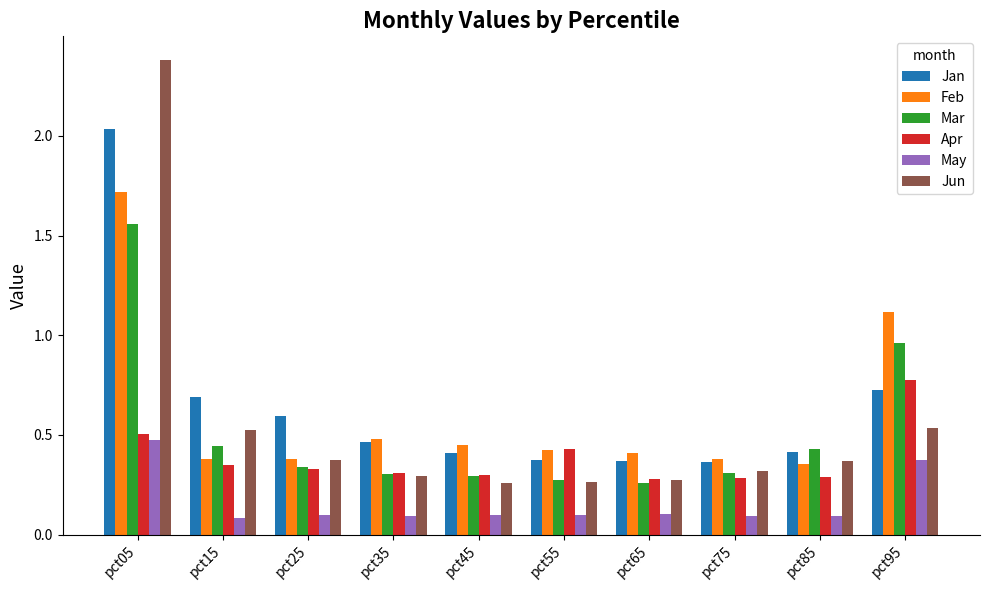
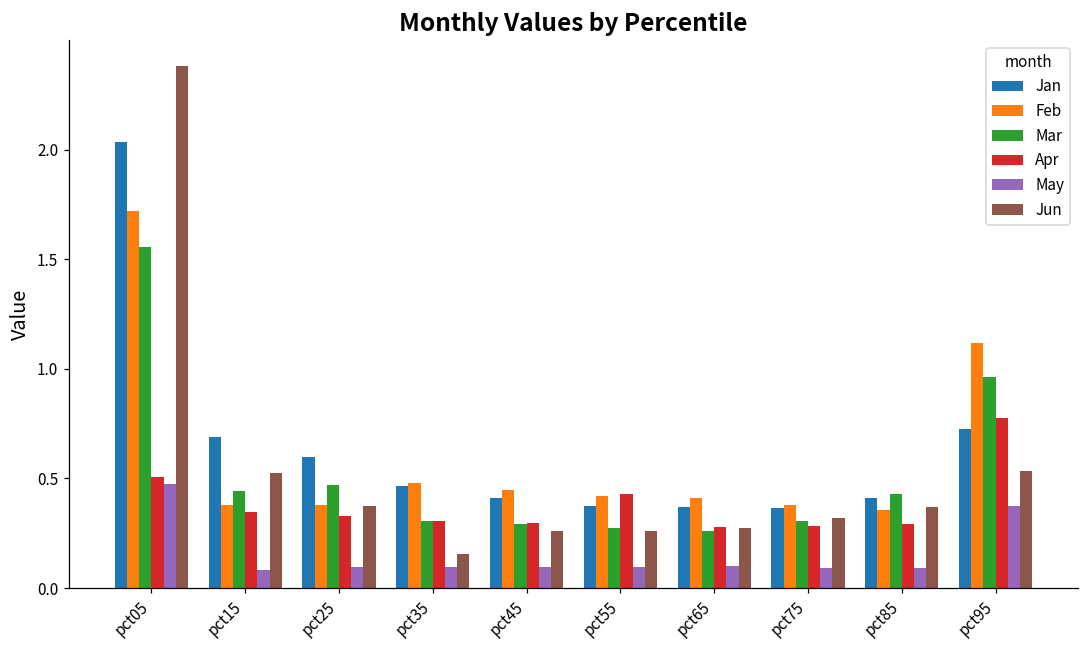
  {
    "Jan": {
      "pct05": 2.03,
      "pct15": 0.69,
      "pct25": 0.60,
      "pct35": 0.46,
      "pct45": 0.41,
      "pct55": 0.37,
      "pct65": 0.37,
      "pct75": 0.37,
      "pct85": 0.41,
      "pct95": 0.73
    },
    "Feb": {
      "pct05": 1.72,
      "pct15": 0.38,
      "pct25": 0.38,
      "pct35": 0.48,
      "pct45": 0.45,
      "pct55": 0.42,
      "pct65": 0.41,
      "pct75": 0.38,
      "pct85": 0.36,
      "pct95": 1.12
    },
    "Mar": {
      "pct05": 1.56,
      "pct15": 0.44,
-     "pct25": 0.34,
+     "pct25": 0.47,
      "pct35": 0.30,
      "pct45": 0.29,
      "pct55": 0.27,
      "pct65": 0.26,
      "pct75": 0.31,
      "pct85": 0.43,
      "pct95": 0.96
    },
    "Apr": {
      "pct05": 0.51,
      "pct15": 0.35,
      "pct25": 0.33,
      "pct35": 0.31,
      "pct45": 0.30,
      "pct55": 0.43,
      "pct65": 0.28,
      "pct75": 0.28,
      "pct85": 0.29,
      "pct95": 0.78
    },
    "May": {
      "pct05": 0.47,
      "pct15": 0.08,
      "pct25": 0.10,
      "pct35": 0.10,
      "pct45": 0.10,
      "pct55": 0.10,
      "pct65": 0.10,
      "pct75": 0.09,
      "pct85": 0.09,
      "pct95": 0.37
    },
    "Jun": {
      "pct05": 2.38,
      "pct15": 0.52,
      "pct25": 0.37,
-     "pct35": 0.30,
+     "pct35": 0.15,
      "pct45": 0.26,
      "pct55": 0.26,
      "pct65": 0.27,
      "pct75": 0.32,
      "pct85": 0.37,
      "pct95": 0.53
    }
  }
